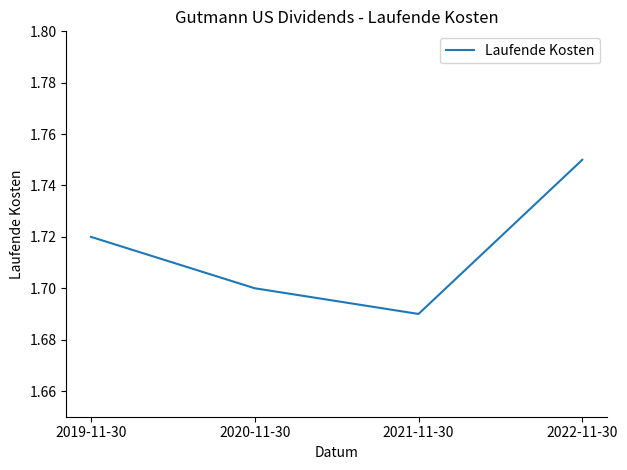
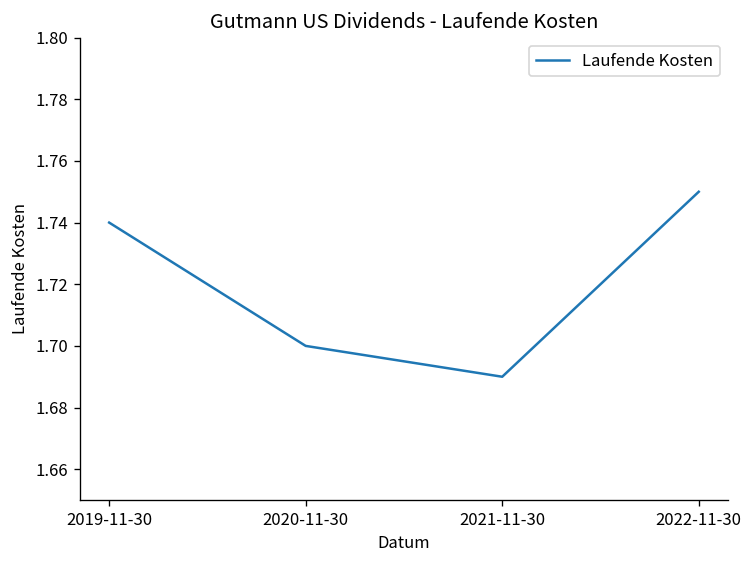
  {
-   "2019-11-30": 1.72,
+   "2019-11-30": 1.74,
    "2020-11-30": 1.70,
    "2021-11-30": 1.69,
    "2022-11-30": 1.75
  }
